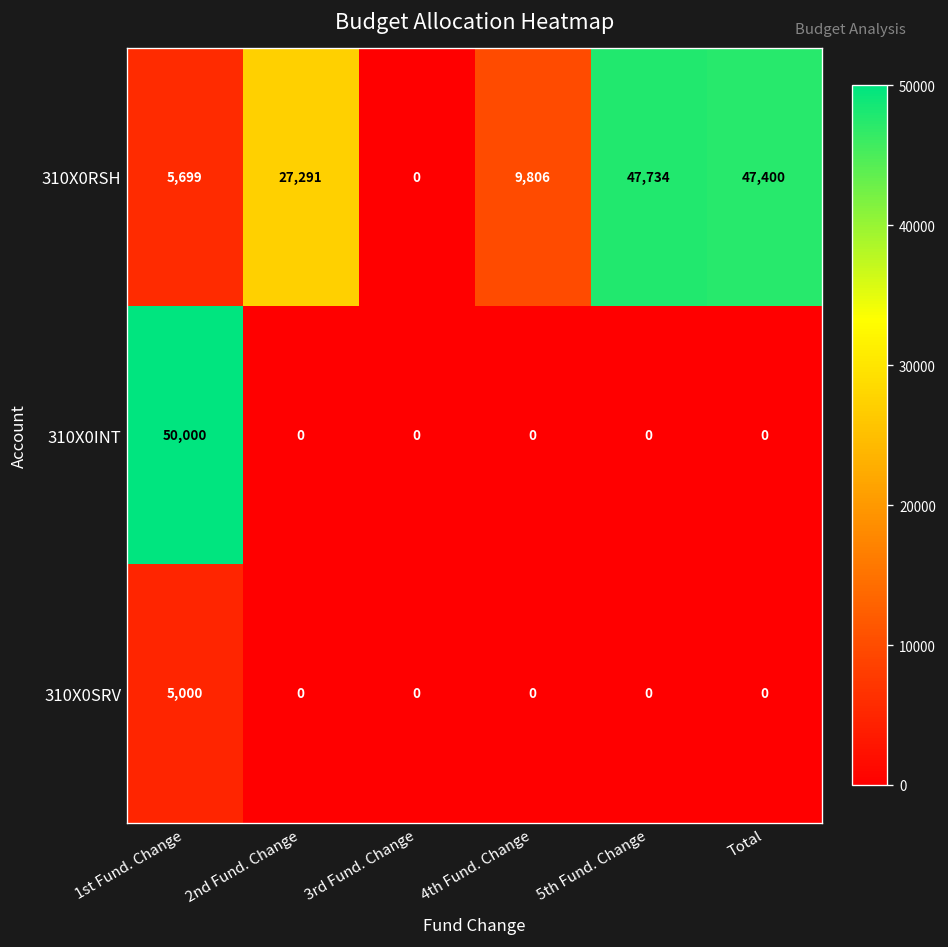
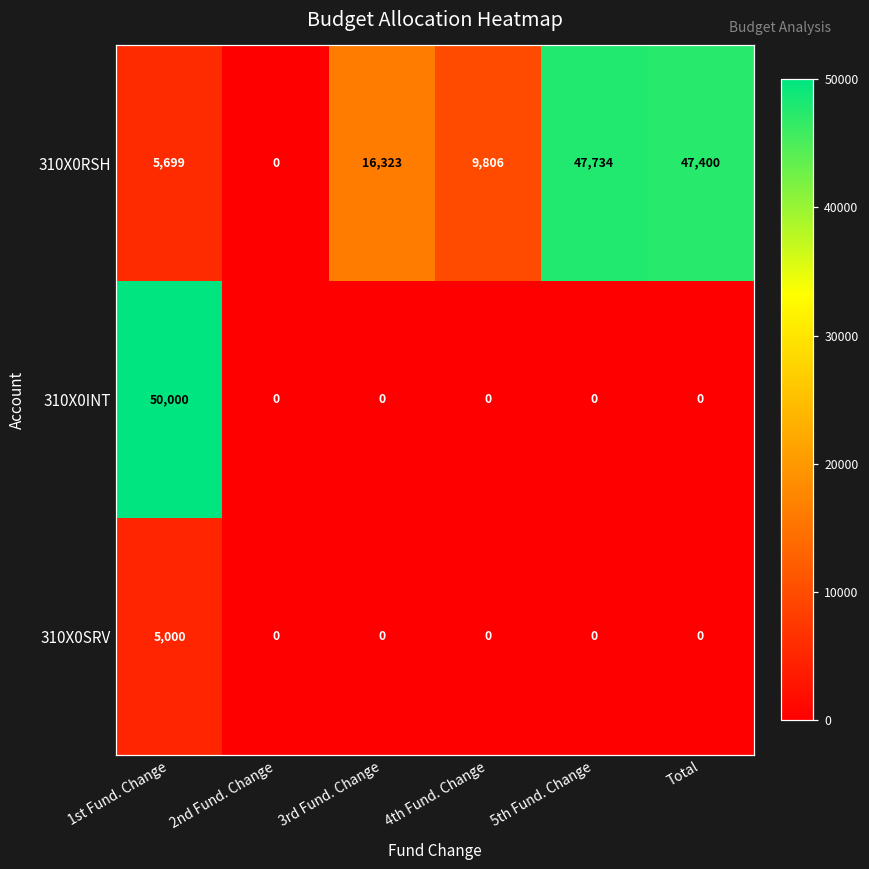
  {
    "310X0RSH": {
      "1st Fund. Change": "5,699",
-     "2nd Fund. Change": "27,291",
-     "3rd Fund. Change": "0",
+     "2nd Fund. Change": "0",
+     "3rd Fund. Change": "16,323",
      "4th Fund. Change": "9,806",
      "5th Fund. Change": "47,734",
      "Total": "47,400"
    },
    "310X0INT": {
      "1st Fund. Change": "50,000",
      "2nd Fund. Change": "0",
      "3rd Fund. Change": "0",
      "4th Fund. Change": "0",
      "5th Fund. Change": "0",
      "Total": "0"
    },
    "310X0SRV": {
      "1st Fund. Change": "5,000",
      "2nd Fund. Change": "0",
      "3rd Fund. Change": "0",
      "4th Fund. Change": "0",
      "5th Fund. Change": "0",
      "Total": "0"
    }
  }
